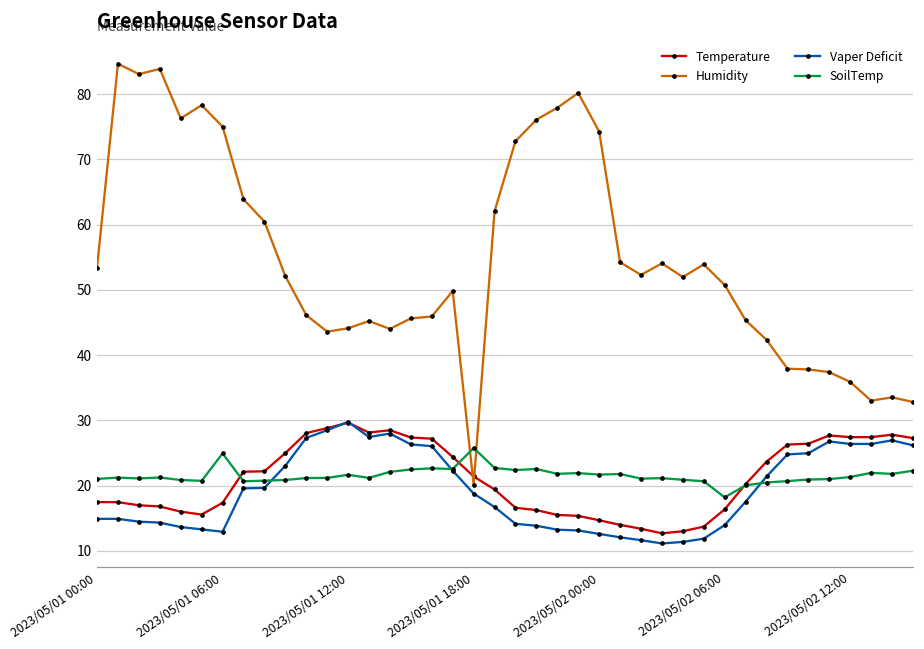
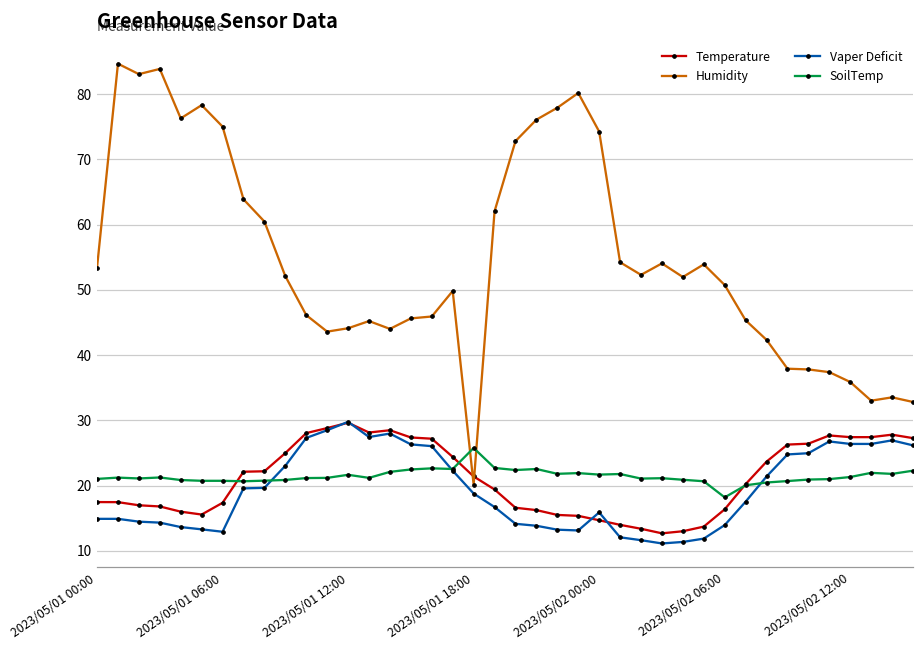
  {
    "Temperature": {
      "2023/05/01 00:00": 17,
      "2023/05/01 06:00": 17,
      "2023/05/01 18:00": 21,
      "2023/05/02 00:00": 15,
      "2023/05/02 06:00": 16,
      "2023/05/02 12:00": 27
    },
    "Humidity": {
      "2023/05/01 00:00": 53,
      "2023/05/01 06:00": 75,
      "2023/05/01 12:00": 44,
      "2023/05/01 18:00": 20,
      "2023/05/02 00:00": 74,
      "2023/05/02 06:00": 51,
      "2023/05/02 12:00": 36
    },
    "Vaper Deficit": {
      "2023/05/01 00:00": 15,
      "2023/05/01 06:00": 13,
      "2023/05/01 18:00": 19,
-     "2023/05/02 00:00": 13,
+     "2023/05/02 00:00": 16,
      "2023/05/02 06:00": 14,
      "2023/05/02 12:00": 26
    },
    "SoilTemp": {
      "2023/05/01 00:00": 21,
-     "2023/05/01 06:00": 25,
+     "2023/05/01 06:00": 21,
      "2023/05/01 12:00": 22,
      "2023/05/01 18:00": 26,
      "2023/05/02 00:00": 22,
      "2023/05/02 06:00": 18,
      "2023/05/02 12:00": 21
    }
  }
